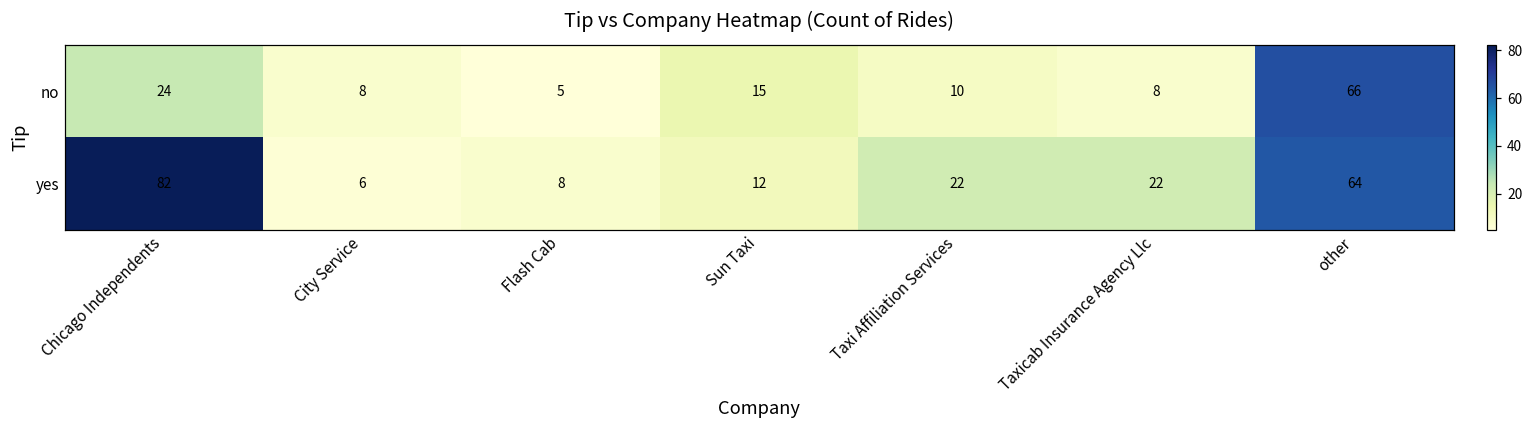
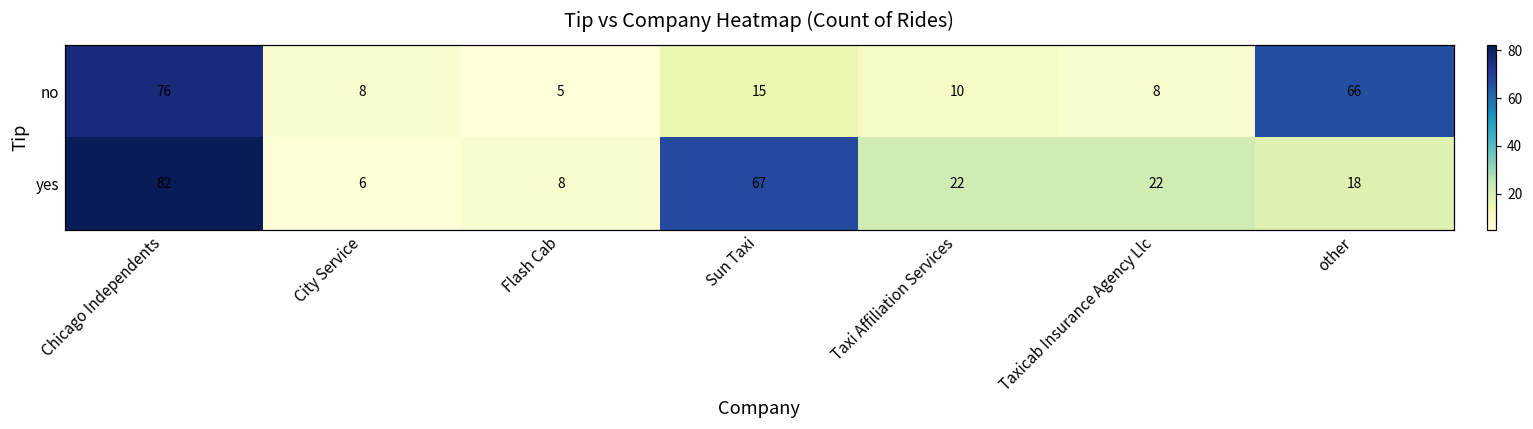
  {
    "no": {
-     "Chicago Independents": 24,
+     "Chicago Independents": 76,
      "City Service": 8,
      "Flash Cab": 5,
      "Sun Taxi": 15,
      "Taxi Affiliation Services": 10,
      "Taxicab Insurance Agency Llc": 8,
      "other": 66
    },
    "yes": {
      "Chicago Independents": 82,
      "City Service": 6,
      "Flash Cab": 8,
-     "Sun Taxi": 12,
+     "Sun Taxi": 67,
      "Taxi Affiliation Services": 22,
      "Taxicab Insurance Agency Llc": 22,
-     "other": 64
+     "other": 18
    }
  }
